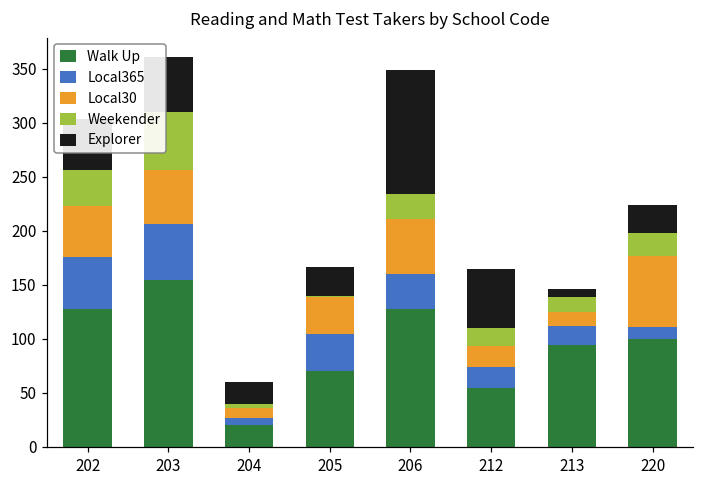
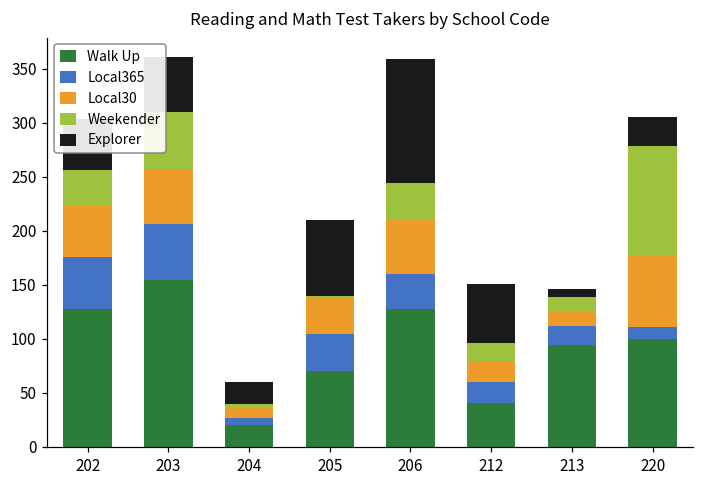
  {
    "Walk Up": {
      "202": 130,
      "203": 160,
      "204": 20,
      "205": 70,
      "206": 130,
-     "212": 60,
+     "212": 40,
      "213": 90,
      "220": 100
    },
    "Local365": {
      "202": 50,
      "203": 50,
      "204": 10,
      "205": 40,
      "206": 30,
      "212": 20,
      "213": 20,
      "220": 10
    },
    "Local30": {
      "202": 50,
      "203": 50,
      "204": 10,
      "205": 30,
      "206": 50,
      "212": 20,
      "213": 10,
      "220": 70
    },
    "Weekender": {
      "202": 30,
      "203": 50,
      "204": 0,
-     "206": 20,
+     "206": 30,
      "212": 20,
      "213": 10,
-     "220": 20
+     "220": 100
    },
    "Explorer": {
      "203": 50,
      "204": 20,
-     "205": 30,
+     "205": 70,
      "206": 120,
      "212": 60,
      "213": 10,
      "220": 30
    }
  }
